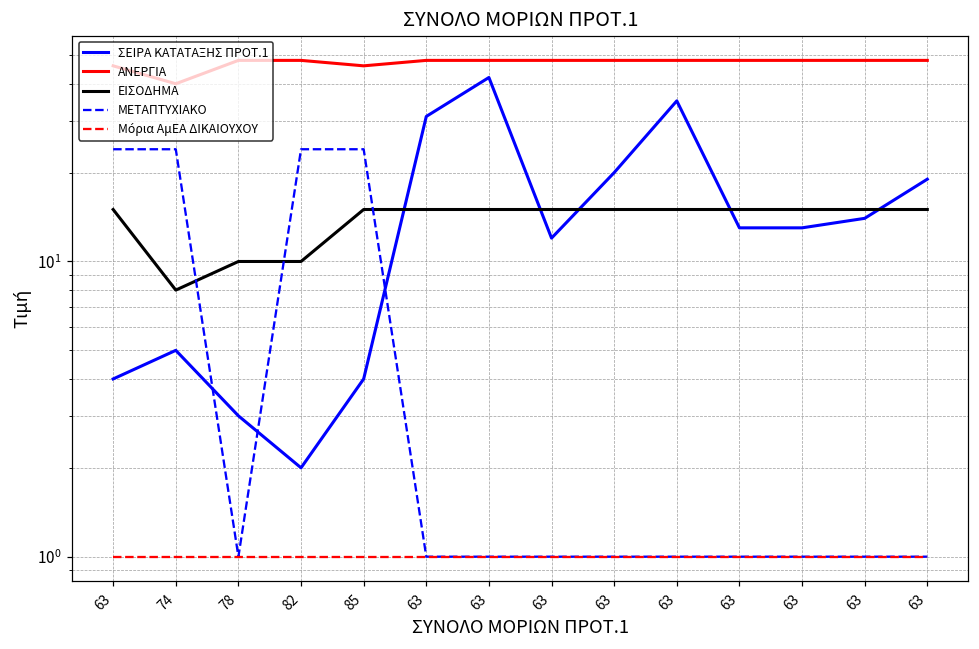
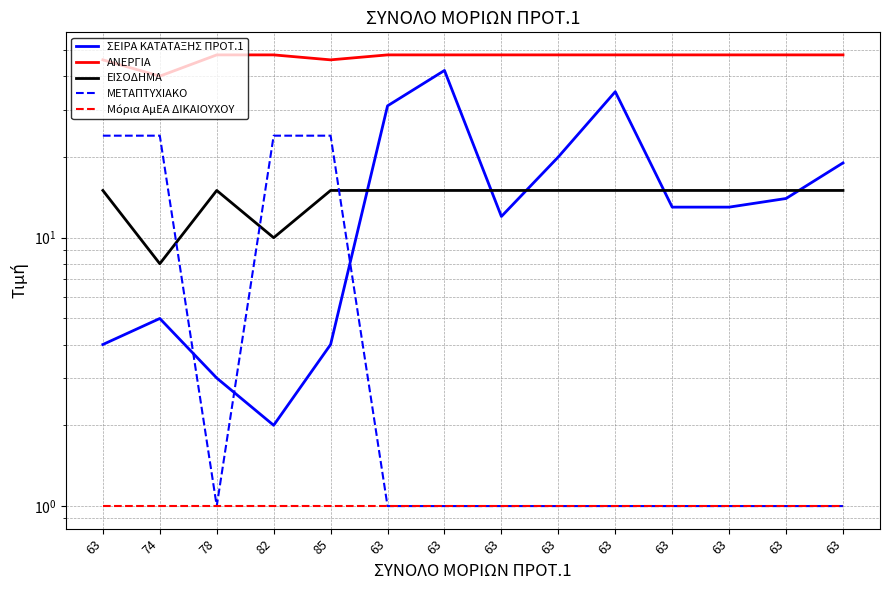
  {
    "ΕΙΣΟΔΗΜΑ": {
      "74": 8,
-     "78": 10,
+     "78": 15,
      "82": 10,
      "85": 15
    }
  }
